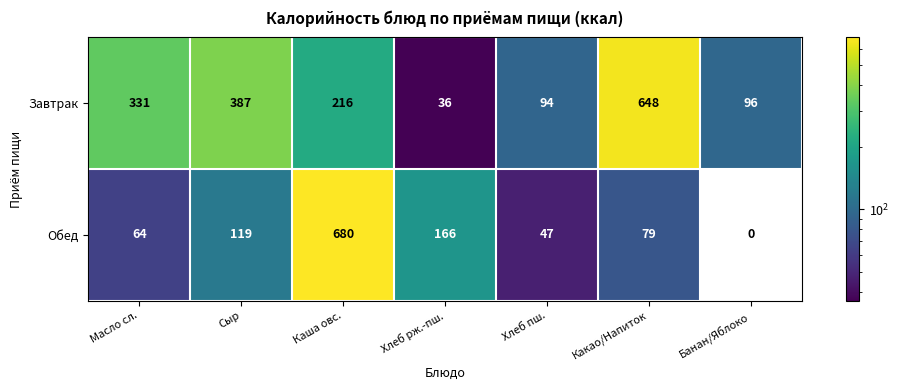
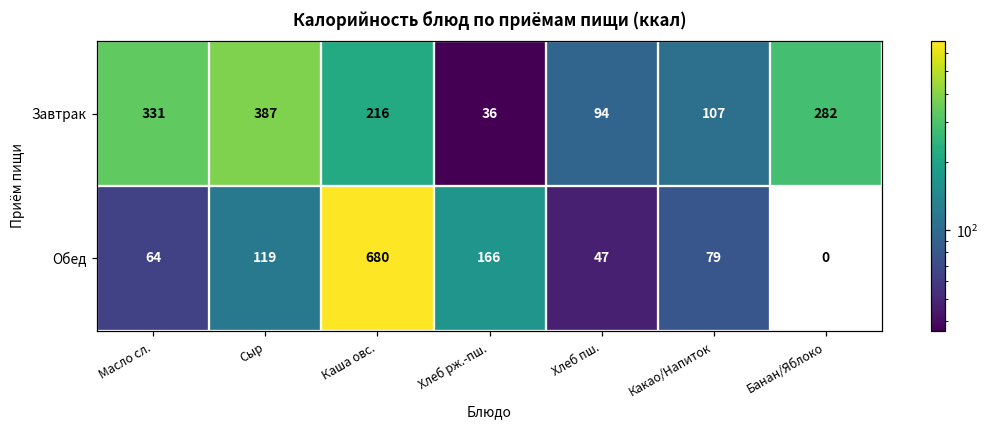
  {
    "Завтрак": {
      "Масло сл.": 331,
      "Сыр": 387,
      "Каша овс.": 216,
      "Хлеб рж.-пш.": 36,
      "Хлеб пш.": 94,
-     "Какао/Напиток": 648,
-     "Банан/Яблоко": 96
+     "Какао/Напиток": 107,
+     "Банан/Яблоко": 282
    },
    "Обед": {
      "Масло сл.": 64,
      "Сыр": 119,
      "Каша овс.": 680,
      "Хлеб рж.-пш.": 166,
      "Хлеб пш.": 47,
      "Какао/Напиток": 79,
      "Банан/Яблоко": 0
    }
  }
